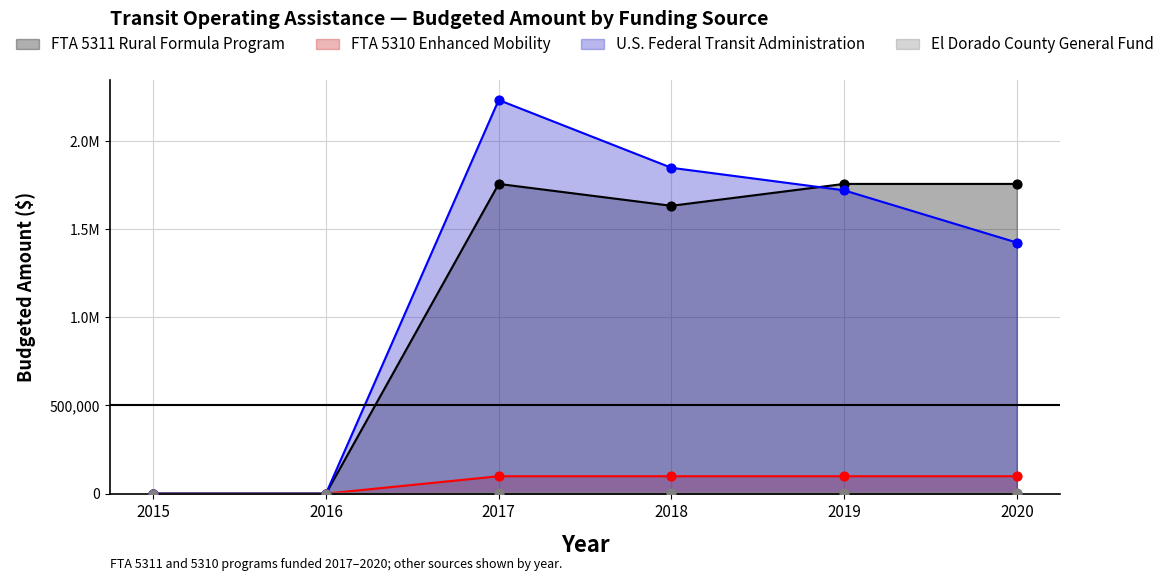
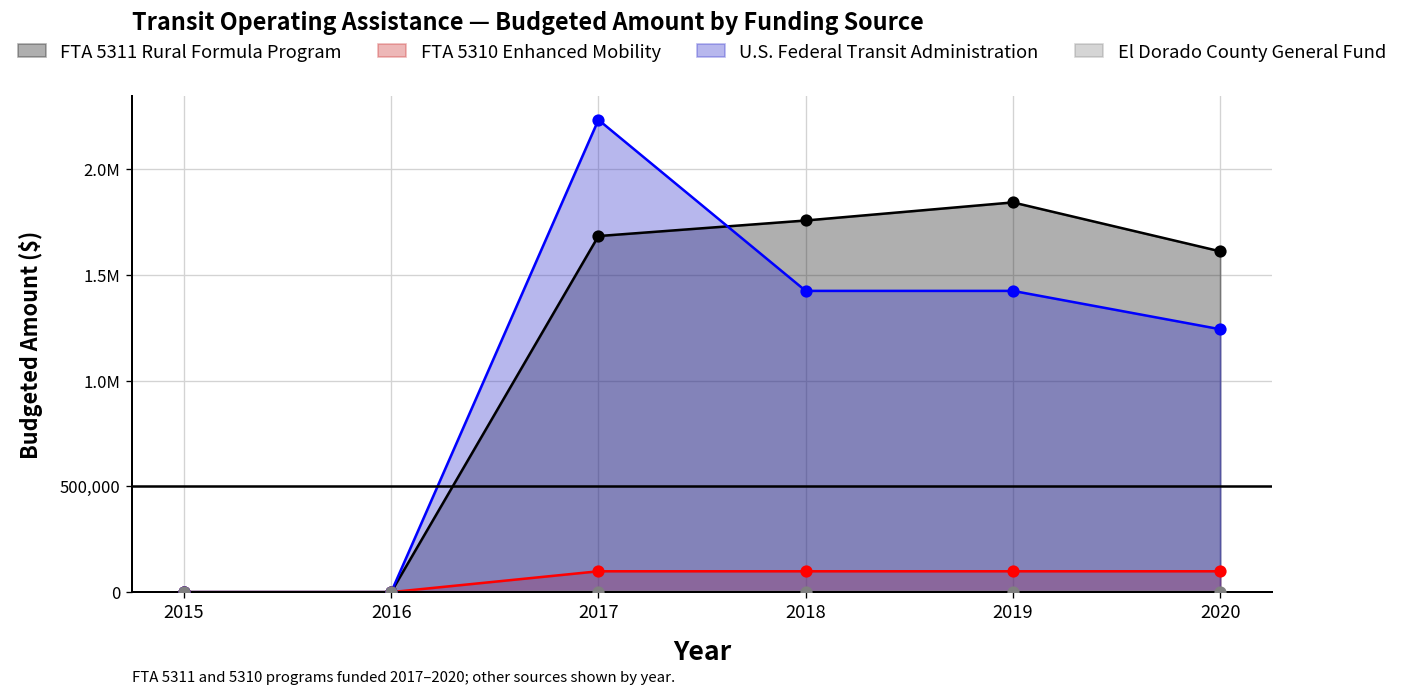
  {
    "FTA 5311 Rural Formula Program": {
-     "2017": "1,760,000",
-     "2018": "1,630,000",
-     "2019": "1,760,000",
-     "2020": "1,760,000"
+     "2017": "1,680,000",
+     "2018": "1,760,000",
+     "2019": "1,840,000",
+     "2020": "1,610,000"
    },
    "FTA 5310 Enhanced Mobility": {
      "2017": "100,000",
      "2018": "100,000",
      "2019": "100,000",
      "2020": "100,000"
    },
    "El Dorado County General Fund": {
      "2017": "0",
      "2018": "0",
      "2019": "0",
      "2020": "0"
    },
    "U.S. Federal Transit Administration": {
      "2017": "2,230,000",
-     "2018": "1,850,000",
-     "2019": "1,720,000",
-     "2020": "1,420,000"
+     "2018": "1,420,000",
+     "2019": "1,420,000",
+     "2020": "1,240,000"
    }
  }
